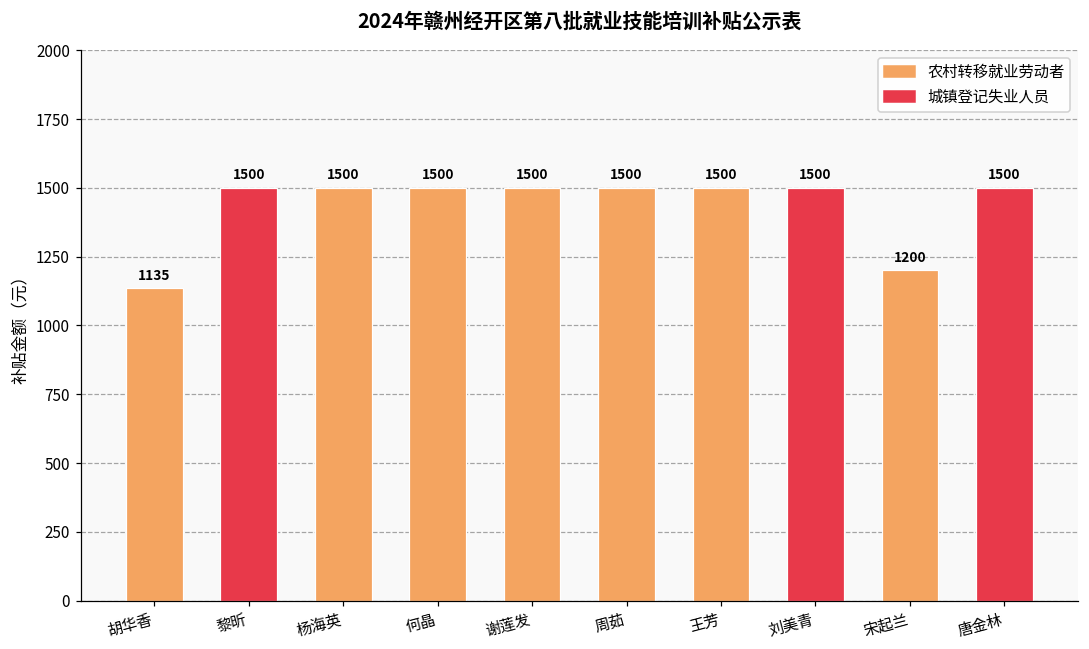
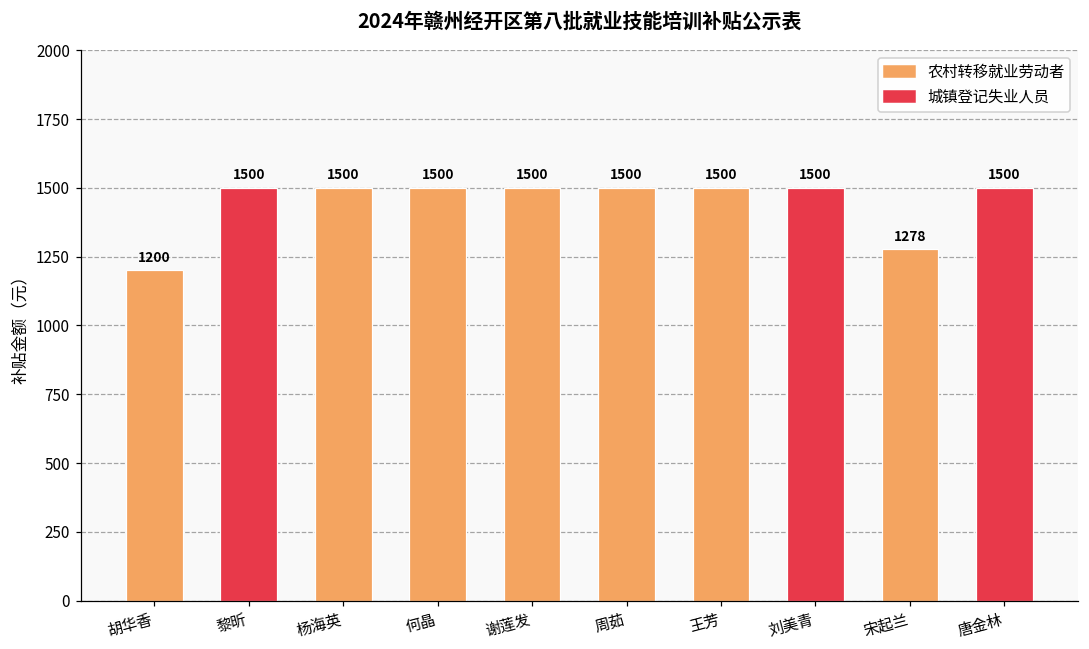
  {
-   "胡华香": 1135,
+   "胡华香": 1200,
    "黎昕": 1500,
    "杨海英": 1500,
    "何晶": 1500,
    "谢莲发": 1500,
    "周茹": 1500,
    "王芳": 1500,
    "刘美青": 1500,
-   "宋起兰": 1200,
+   "宋起兰": 1278,
    "唐金林": 1500
  }
